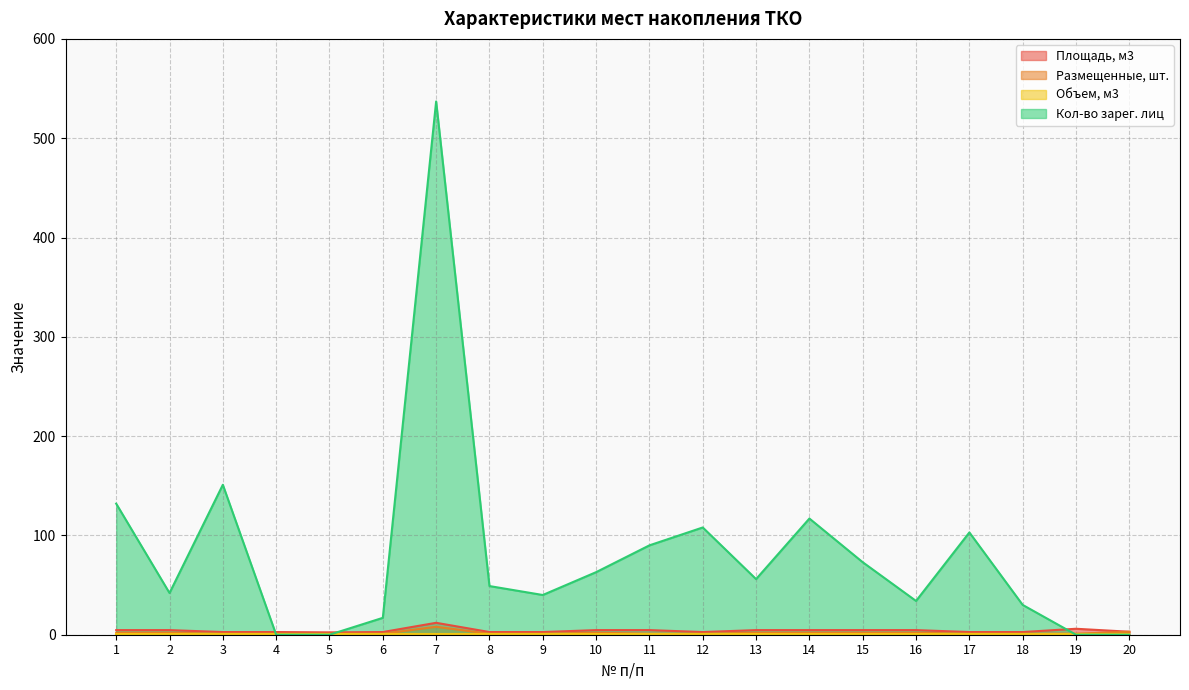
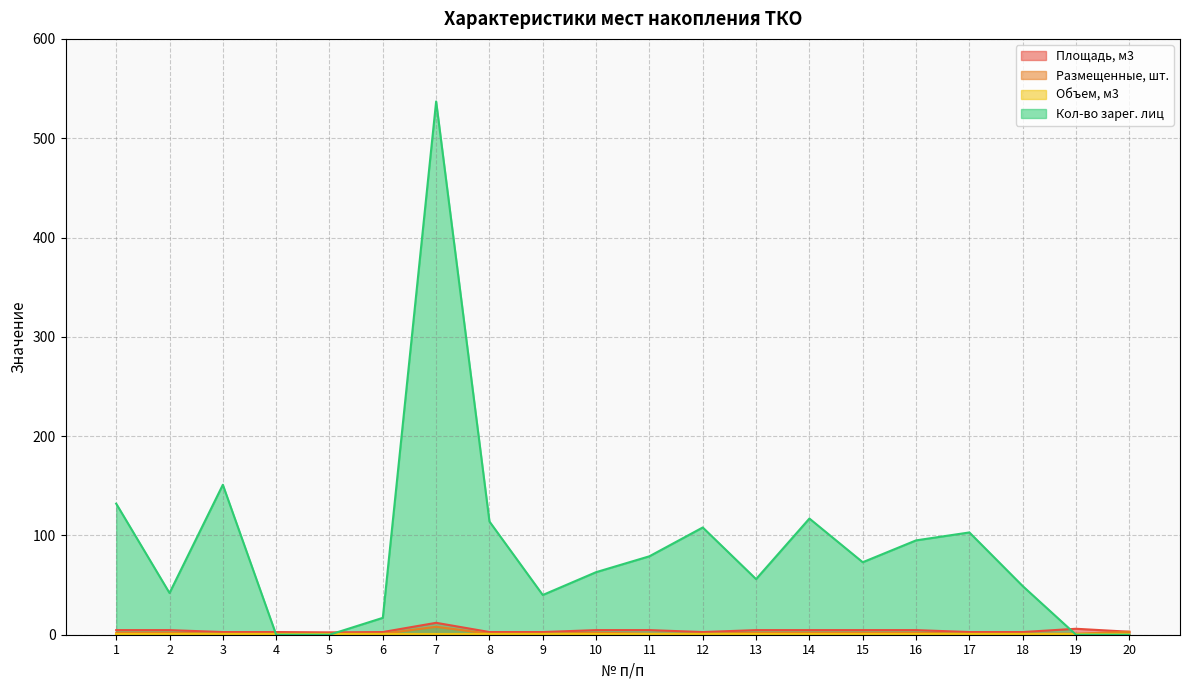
  {
    "Объем, м3": {
      "7": 0
    },
    "Кол-во зарег. лиц": {
      "1": 130,
      "2": 40,
      "3": 150,
      "6": 20,
      "7": 540,
-     "8": 50,
+     "8": 110,
      "9": 40,
      "10": 60,
-     "11": 90,
+     "11": 80,
      "12": 110,
      "13": 60,
      "14": 120,
      "15": 70,
-     "16": 30,
+     "16": 100,
      "17": 100,
-     "18": 30
+     "18": 50
    }
  }
